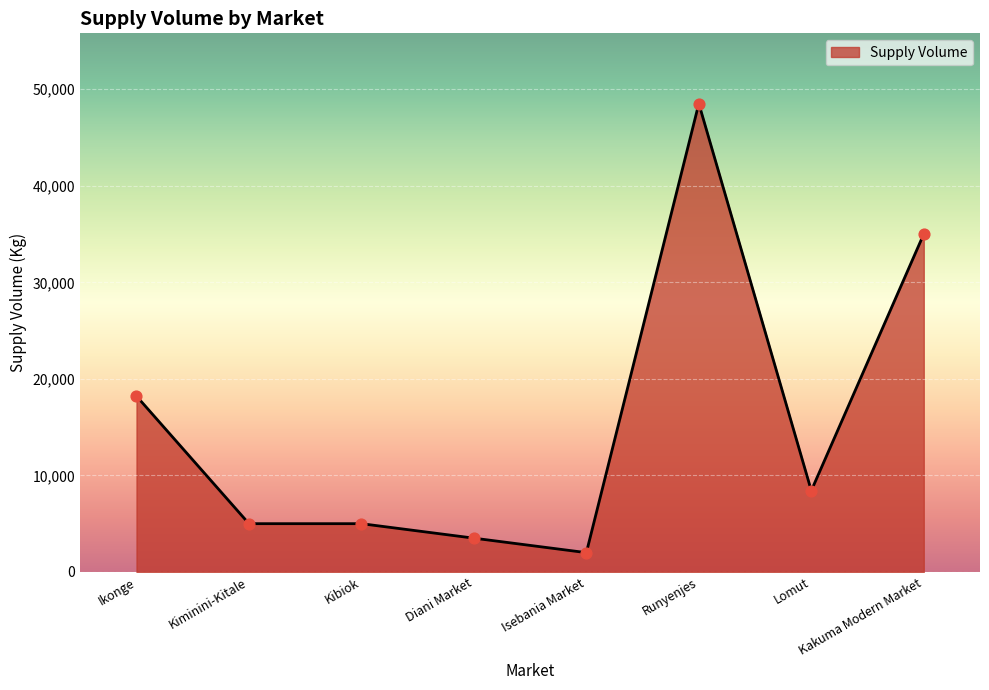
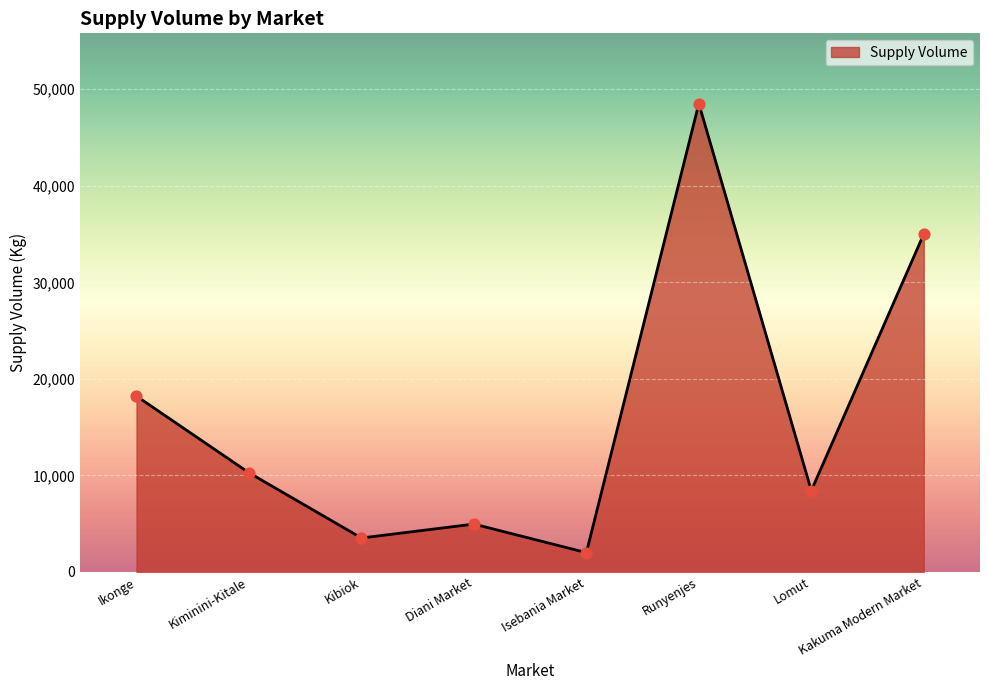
  {
    "Ikonge": "18,000",
-   "Kiminini-Kitale": "5,000",
-   "Kibiok": "5,000",
-   "Diani Market": "4,000",
+   "Kiminini-Kitale": "10,000",
+   "Kibiok": "4,000",
+   "Diani Market": "5,000",
    "Isebania Market": "2,000",
    "Runyenjes": "49,000",
    "Lomut": "8,000",
    "Kakuma Modern Market": "35,000"
  }
